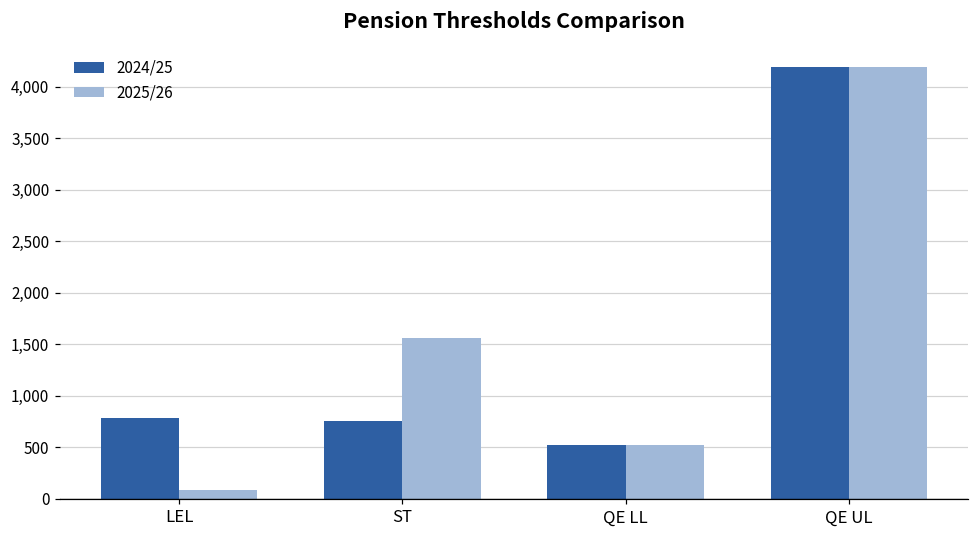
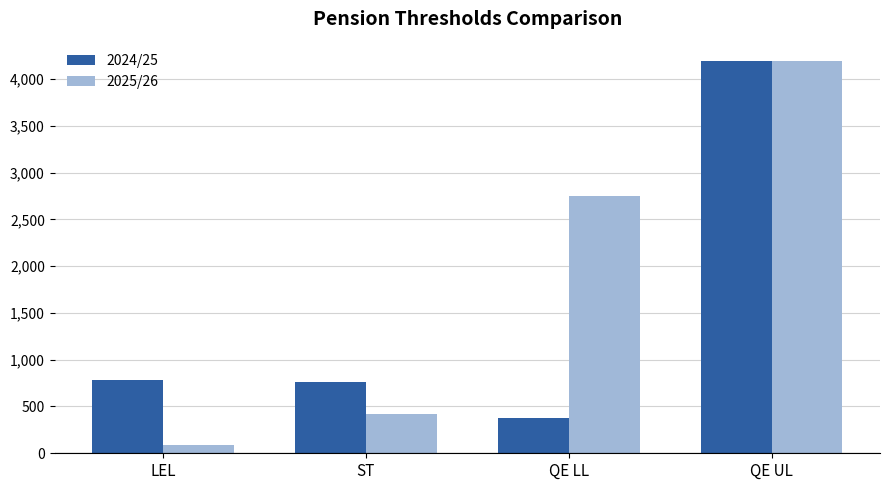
  {
    "2024/25": {
      "LEL": "800",
      "ST": "800",
-     "QE LL": "500",
+     "QE LL": "400",
      "QE UL": "4,200"
    },
    "2025/26": {
      "LEL": "100",
-     "ST": "1,600",
-     "QE LL": "500",
+     "ST": "400",
+     "QE LL": "2,800",
      "QE UL": "4,200"
    }
  }
